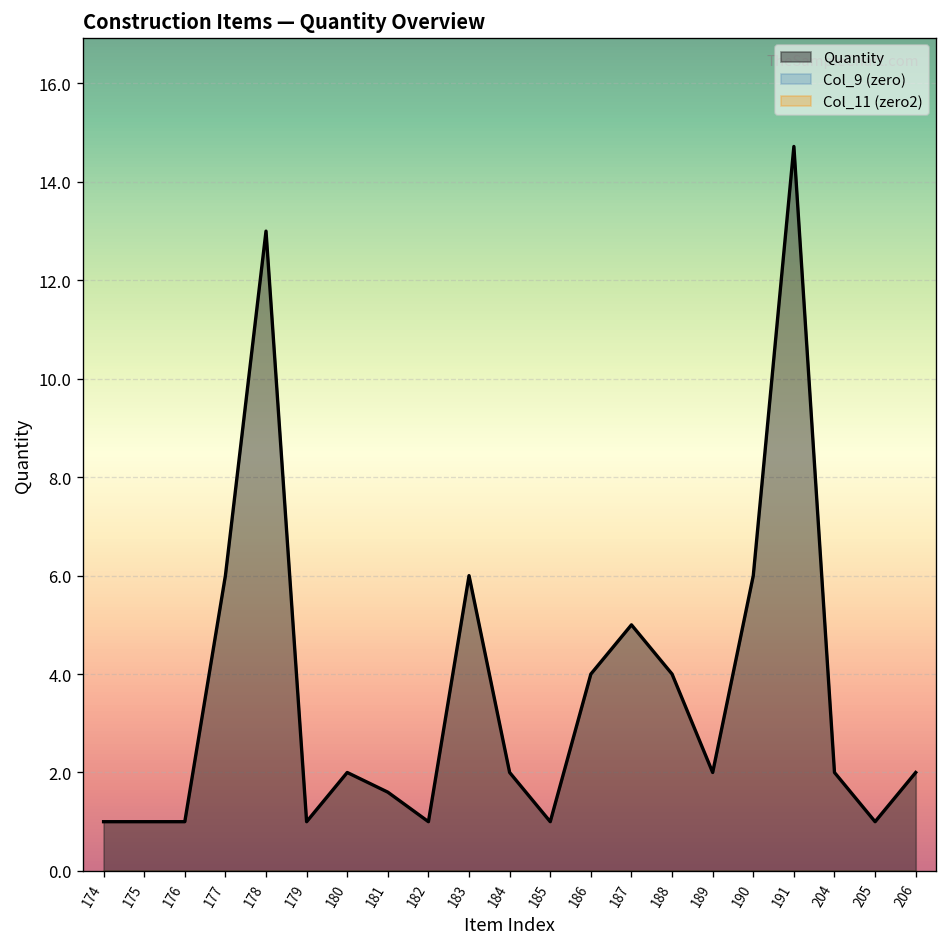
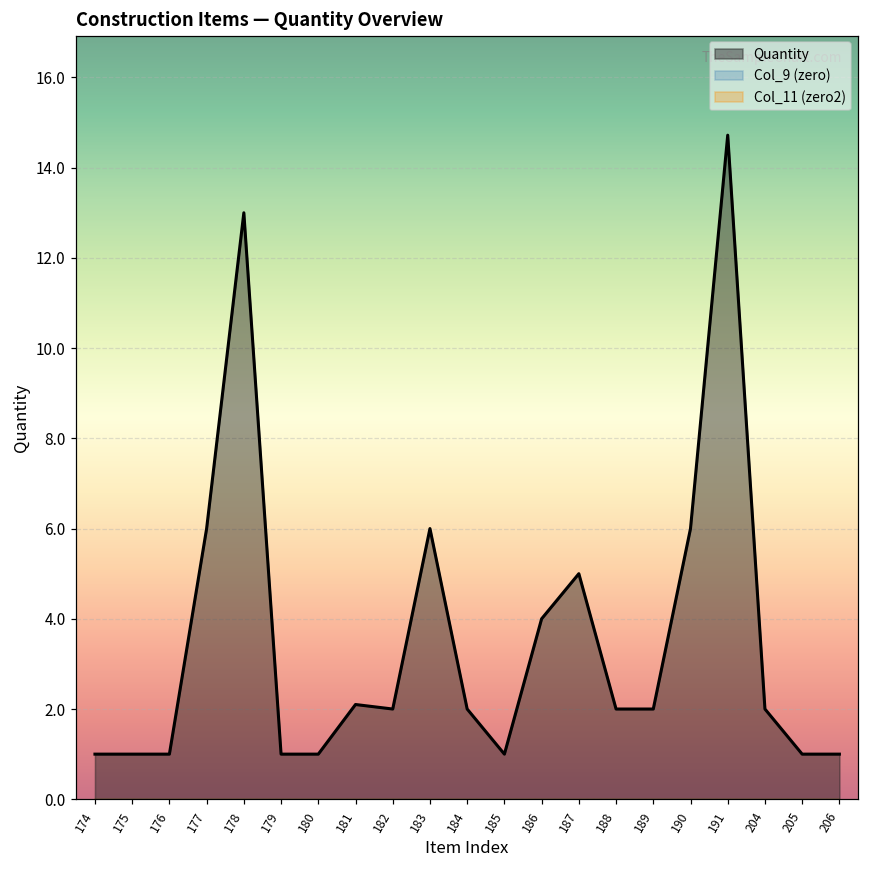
  {
    "Quantity": {
      "174": 1.0,
      "175": 1.0,
      "176": 1.0,
      "177": 6.0,
      "178": 13.0,
      "179": 1.0,
-     "180": 2,
-     "181": 1.6,
-     "182": 1,
+     "180": 1,
+     "181": 2.1,
+     "182": 2,
      "183": 6.0,
      "184": 2.0,
      "185": 1.0,
      "186": 4.0,
      "187": 5.0,
-     "188": 4,
+     "188": 2,
      "189": 2.0,
      "190": 6.0,
      "191": 14.7,
      "204": 2.0,
      "205": 1.0,
-     "206": 2
+     "206": 1
    },
    "Col_11 (zero2)": {
      "174": 0.0,
      "175": 0.0,
      "176": 0.0,
      "177": 0.0,
      "178": 0.0,
      "179": 0.0,
      "180": 0.0,
      "181": 0.0,
      "182": 0.0,
      "183": 0.0,
      "184": 0.0,
      "185": 0.0,
      "186": 0.0,
      "187": 0.0,
      "188": 0.0,
      "189": 0.0,
      "190": 0.0,
      "191": 0.0,
      "204": 0.0,
      "205": 0.0,
      "206": 0.0
    }
  }
